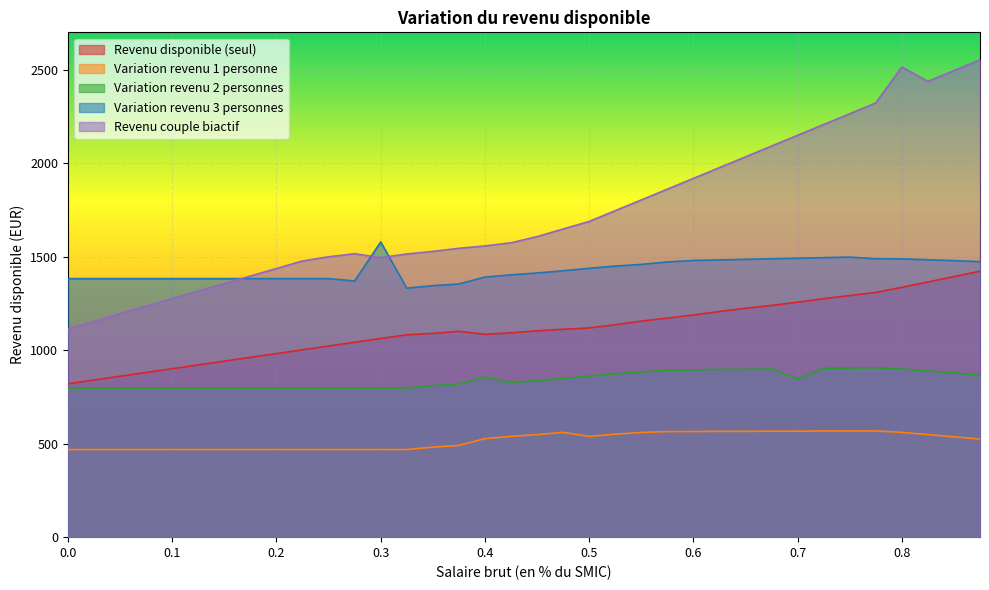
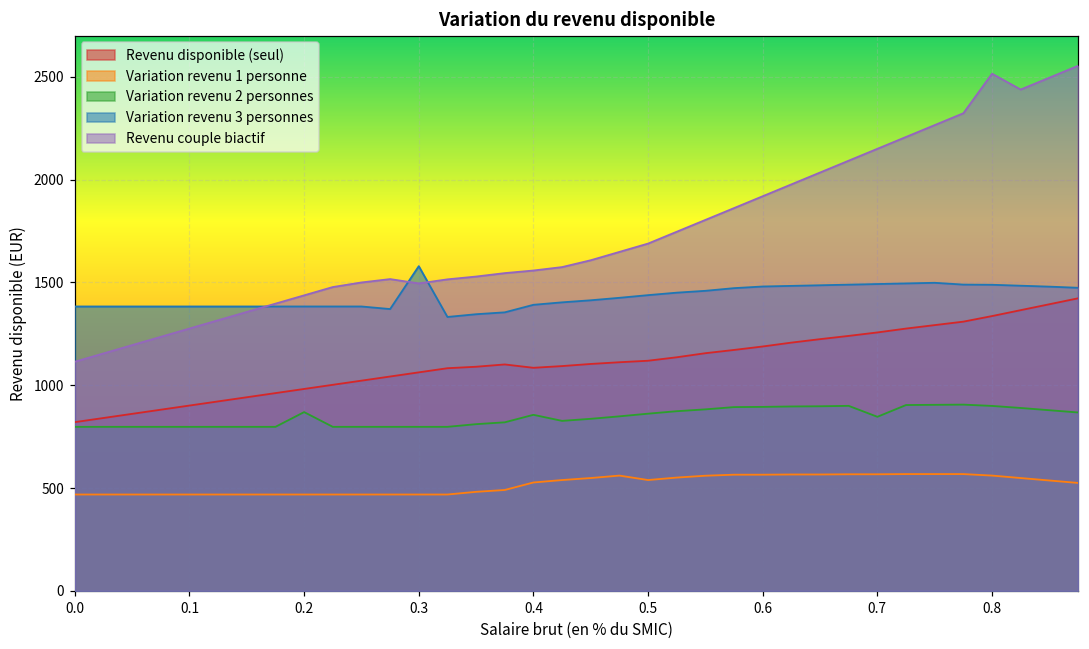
  {
    "Revenu disponible (seul)": {
      "0.0": 820,
      "0.1": 900,
      "0.2": 980,
      "0.3": 1060,
      "0.4": 1080,
      "0.5": 1120,
      "0.6": 1190,
      "0.7": 1260,
      "0.8": 1340
    },
    "Variation revenu 1 personne": {
      "0.0": 470,
      "0.1": 470,
      "0.2": 470,
      "0.3": 470,
      "0.4": 530,
      "0.5": 540,
      "0.6": 560,
      "0.7": 570,
      "0.8": 560
    },
    "Variation revenu 2 personnes": {
      "0.0": 800,
      "0.1": 800,
-     "0.2": 800,
+     "0.2": 870,
      "0.3": 800,
      "0.4": 860,
      "0.5": 860,
      "0.6": 890,
      "0.7": 850,
      "0.8": 900
    },
    "Variation revenu 3 personnes": {
      "0.0": 1380,
      "0.1": 1380,
      "0.2": 1380,
      "0.3": 1580,
      "0.4": 1390,
      "0.5": 1440,
      "0.6": 1480,
      "0.7": 1490,
      "0.8": 1490
    },
    "Revenu couple biactif": {
      "0.0": 1110,
      "0.1": 1280,
      "0.2": 1440,
      "0.3": 1490,
      "0.4": 1560,
      "0.5": 1690,
      "0.6": 1920,
      "0.7": 2150,
      "0.8": 2510
    }
  }
